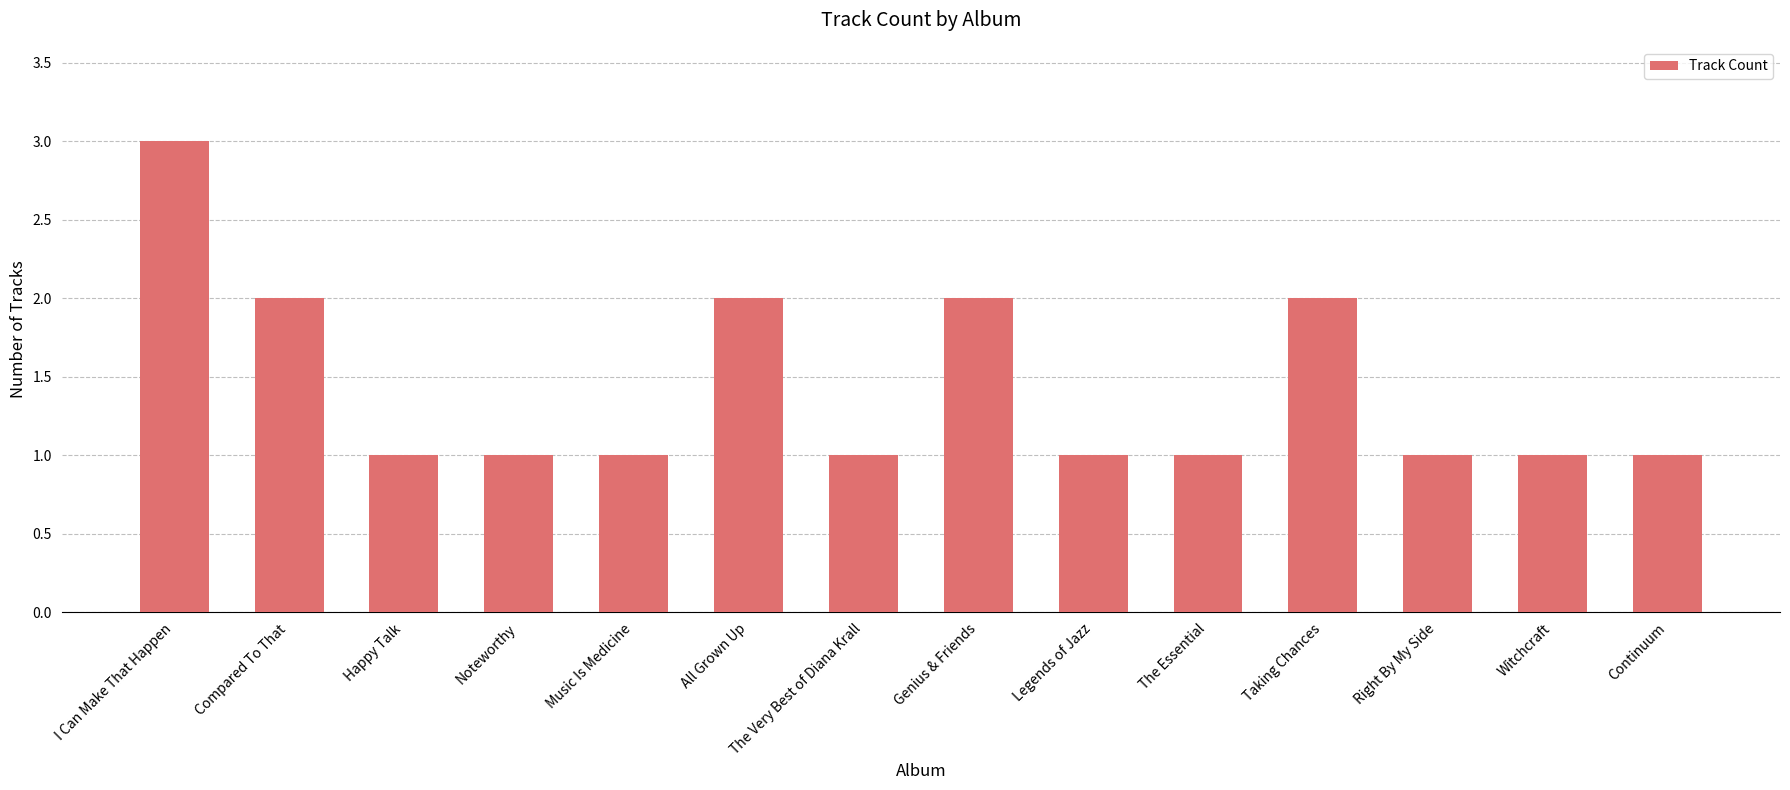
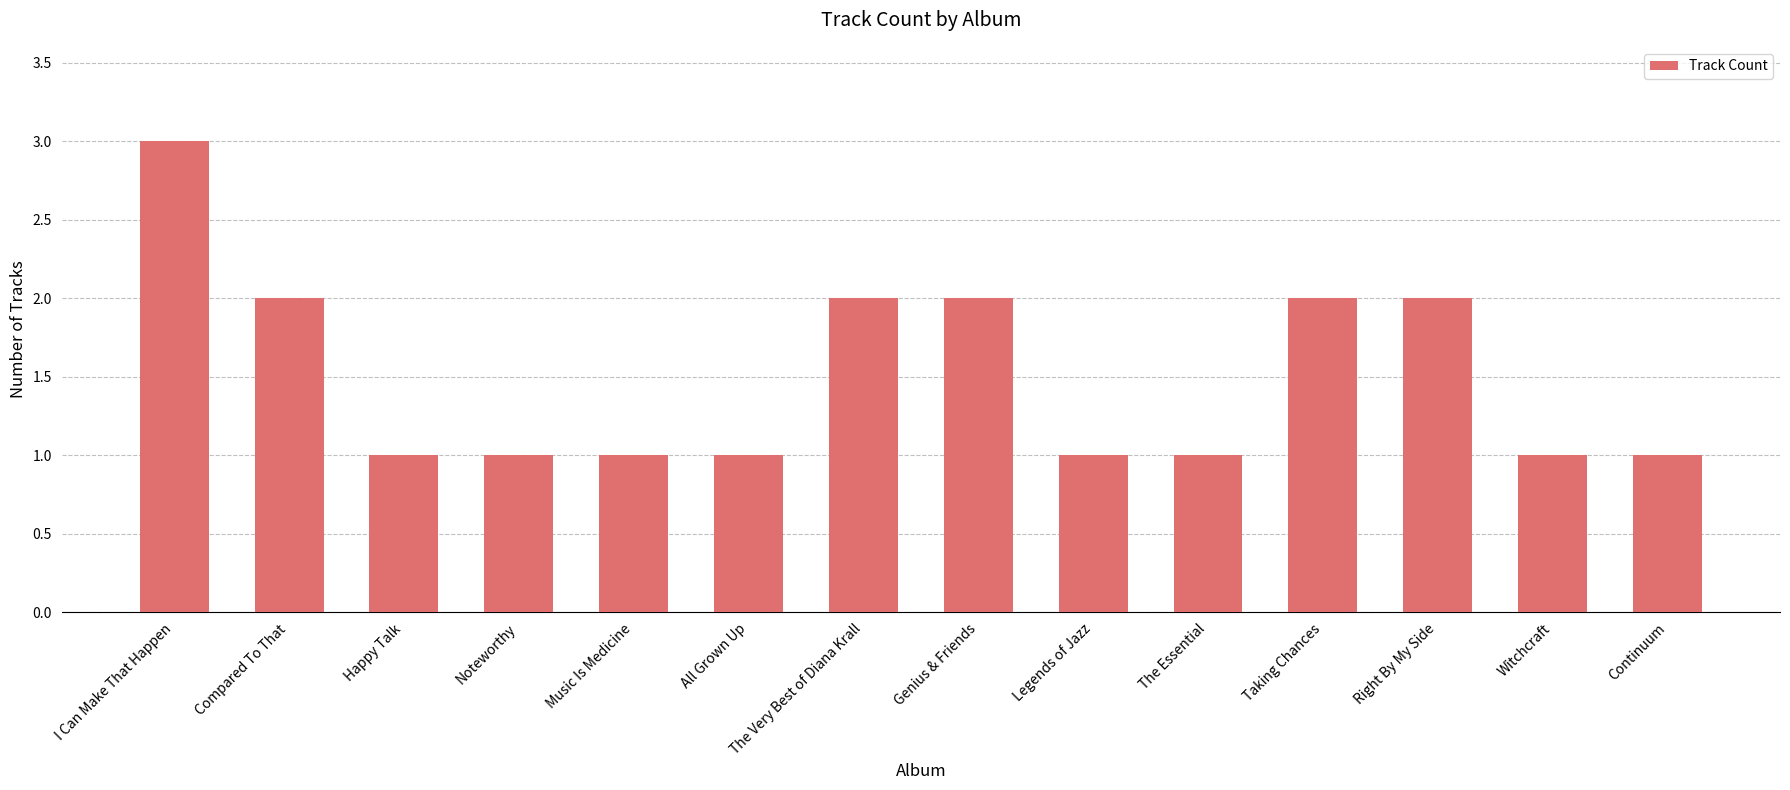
  {
    "I Can Make That Happen": 3,
    "Compared To That": 2,
    "Happy Talk": 1,
    "Noteworthy": 1,
    "Music Is Medicine": 1,
-   "All Grown Up": 2,
-   "The Very Best of Diana Krall": 1,
+   "All Grown Up": 1,
+   "The Very Best of Diana Krall": 2,
    "Genius & Friends": 2,
    "Legends of Jazz": 1,
    "The Essential": 1,
    "Taking Chances": 2,
-   "Right By My Side": 1,
+   "Right By My Side": 2,
    "Witchcraft": 1,
    "Continuum": 1
  }
